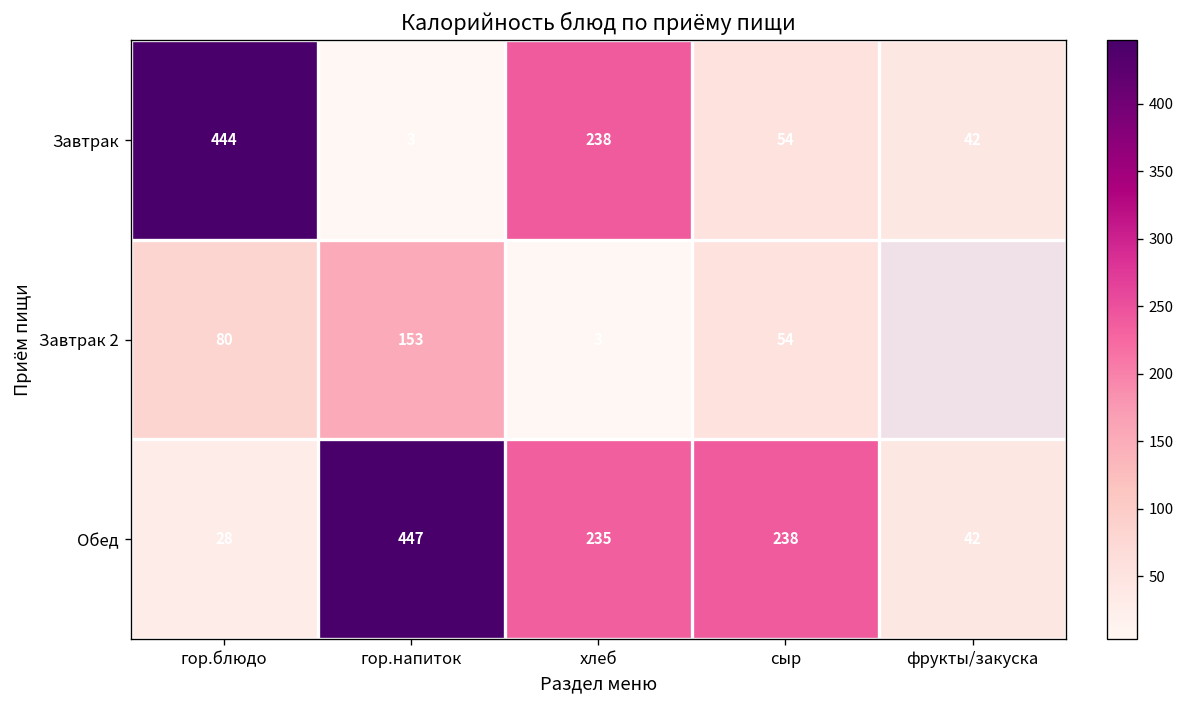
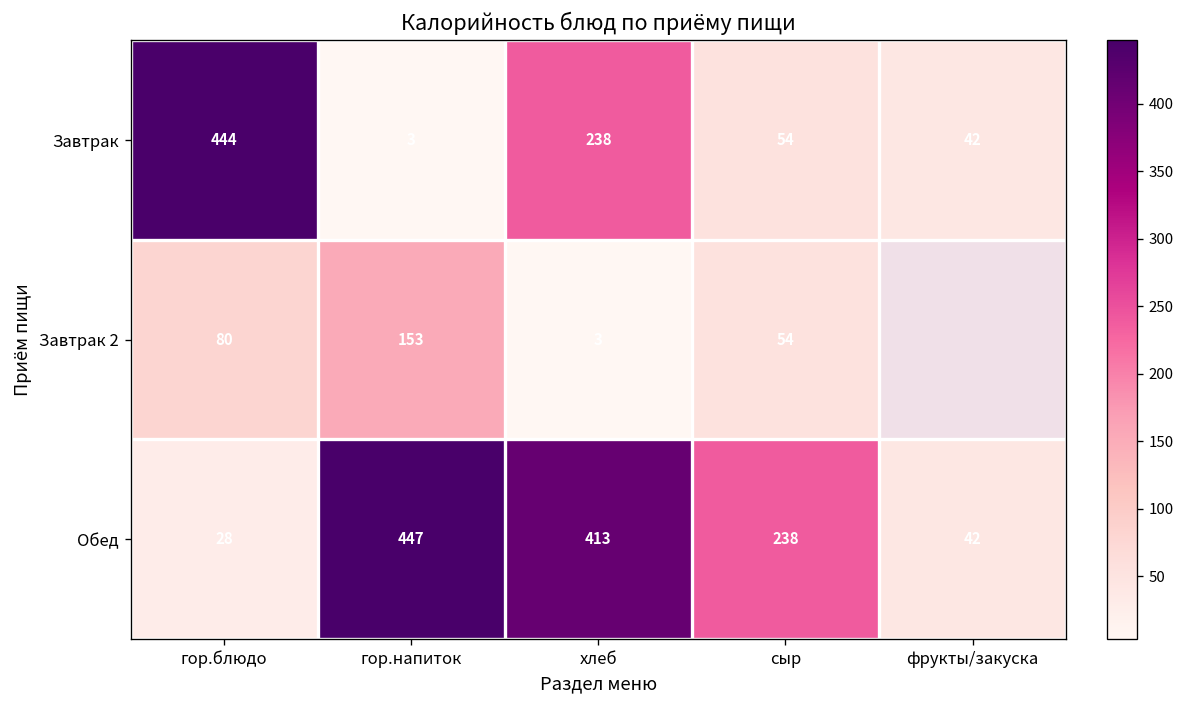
  {
    "Завтрак": {
      "гор.блюдо": 444,
      "хлеб": 238
    },
    "Завтрак 2": {
      "гор.напиток": 153
    },
    "Обед": {
      "гор.напиток": 447,
-     "хлеб": 235,
+     "хлеб": 413,
      "сыр": 238
    }
  }
